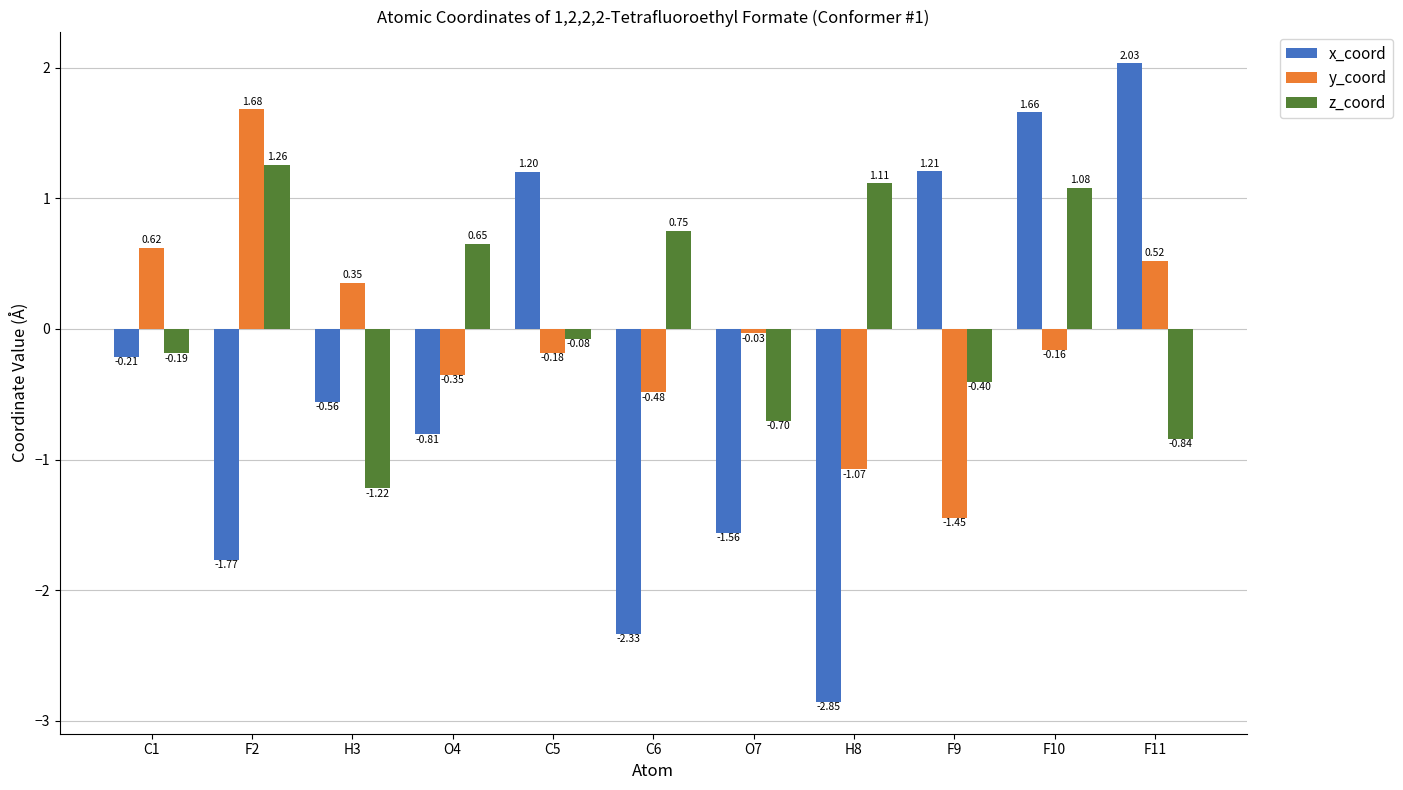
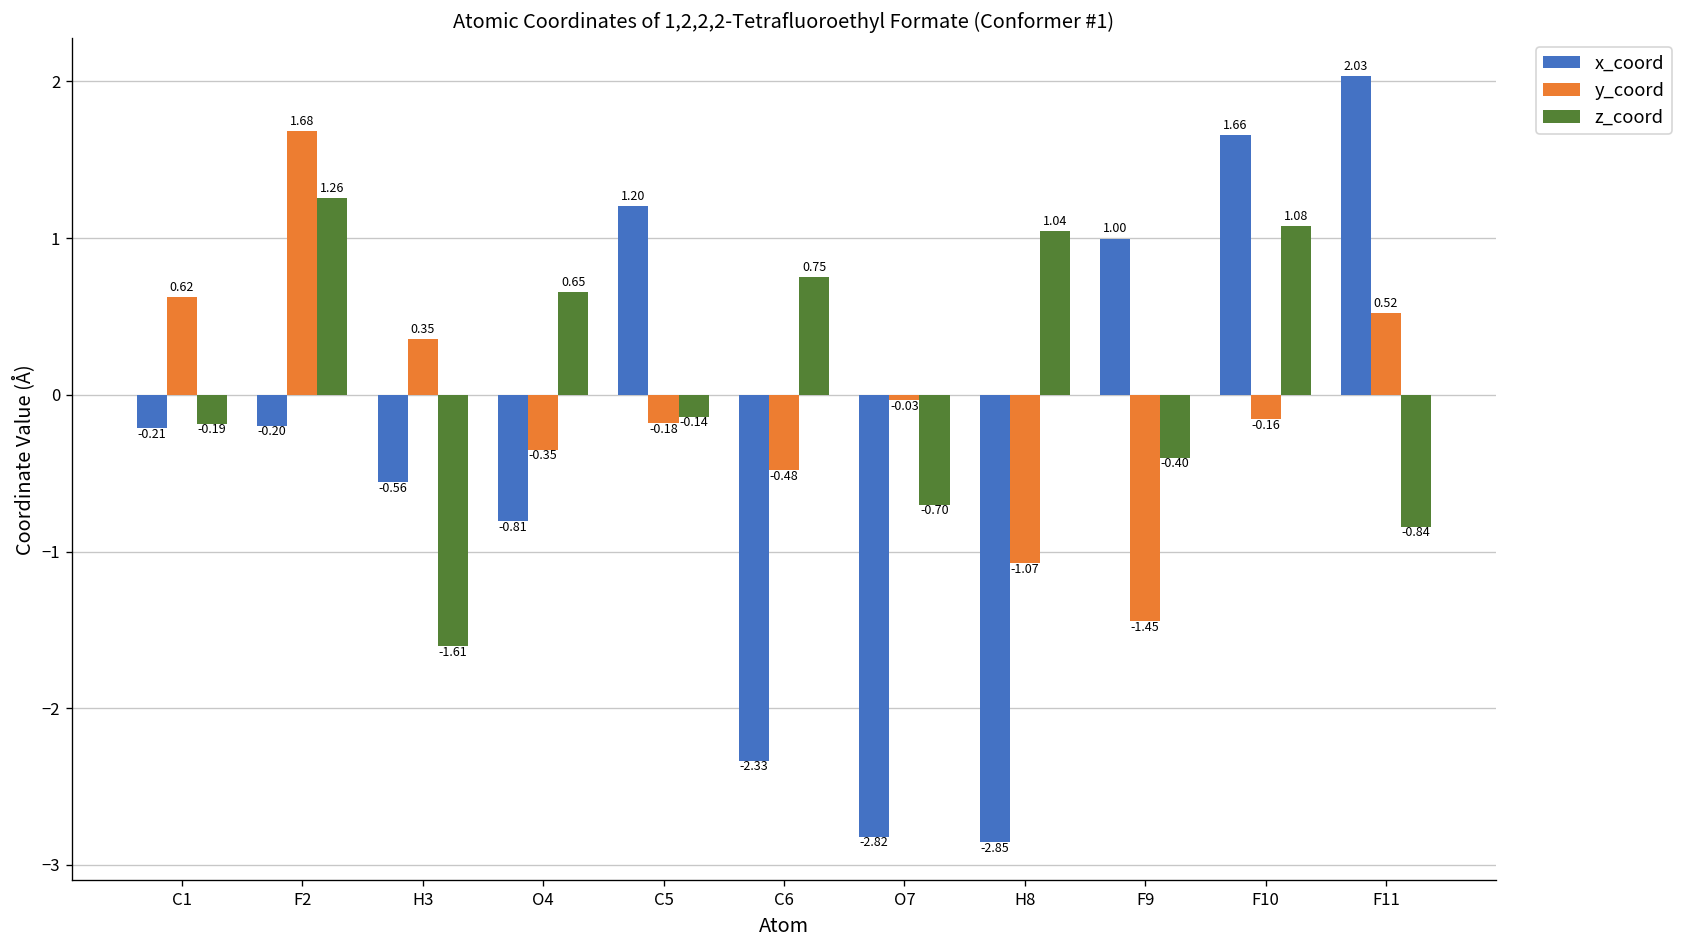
  {
    "x_coord": {
      "C1": -0.21,
-     "F2": -1.77,
+     "F2": -0.20,
      "H3": -0.56,
      "O4": -0.81,
      "C5": 1.20,
      "C6": -2.33,
-     "O7": -1.56,
+     "O7": -2.82,
      "H8": -2.85,
-     "F9": 1.21,
+     "F9": 1.00,
      "F10": 1.66,
      "F11": 2.03
    },
    "y_coord": {
      "C1": 0.62,
      "F2": 1.68,
      "H3": 0.35,
      "O4": -0.35,
      "C5": -0.18,
      "C6": -0.48,
      "O7": -0.03,
      "H8": -1.07,
      "F9": -1.45,
      "F10": -0.16,
      "F11": 0.52
    },
    "z_coord": {
      "C1": -0.19,
      "F2": 1.26,
-     "H3": -1.22,
+     "H3": -1.61,
      "O4": 0.65,
-     "C5": -0.08,
+     "C5": -0.14,
      "C6": 0.75,
      "O7": -0.70,
-     "H8": 1.11,
+     "H8": 1.04,
      "F9": -0.40,
      "F10": 1.08,
      "F11": -0.84
    }
  }
